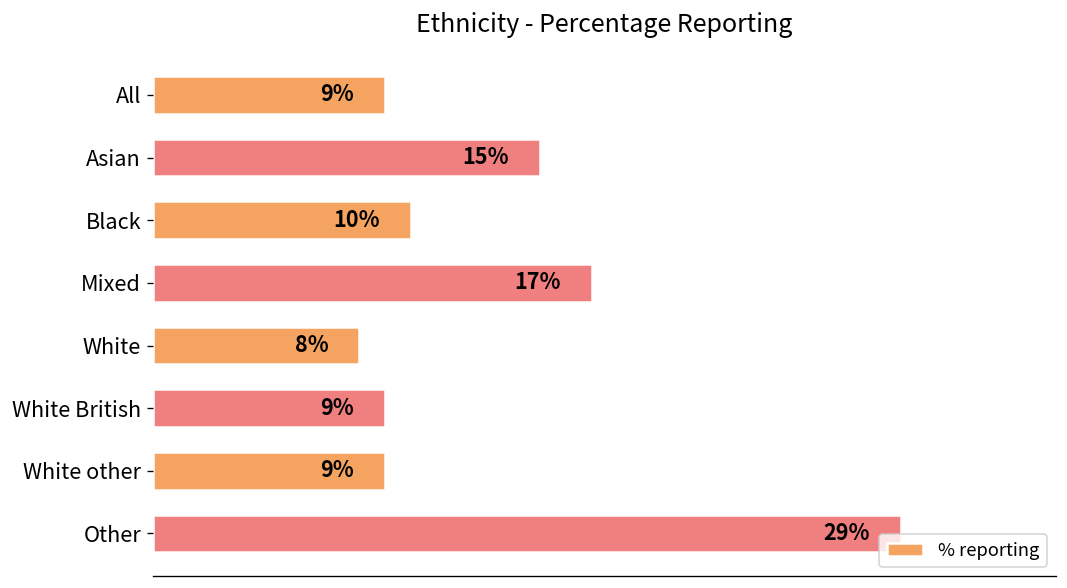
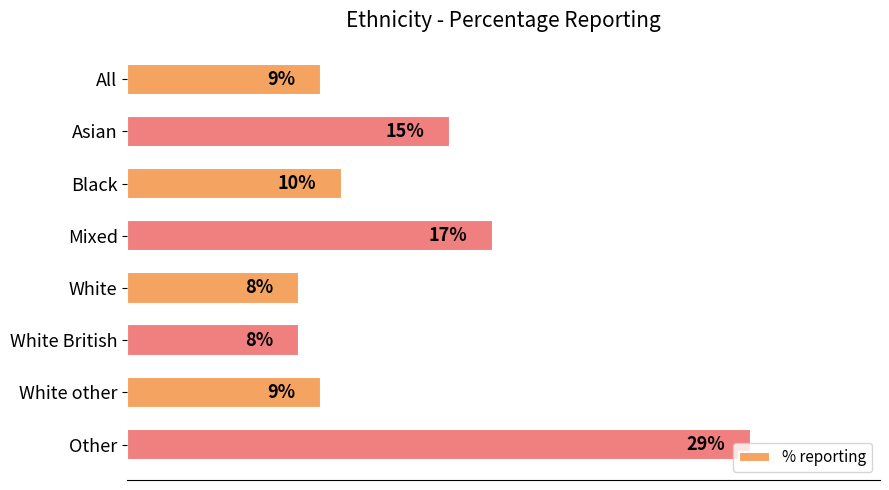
  {
    "All": "9%",
    "Asian": "15%",
    "Black": "10%",
    "Mixed": "17%",
    "White": "8%",
-   "White British": "9%",
+   "White British": "8%",
    "White other": "9%"
  }
